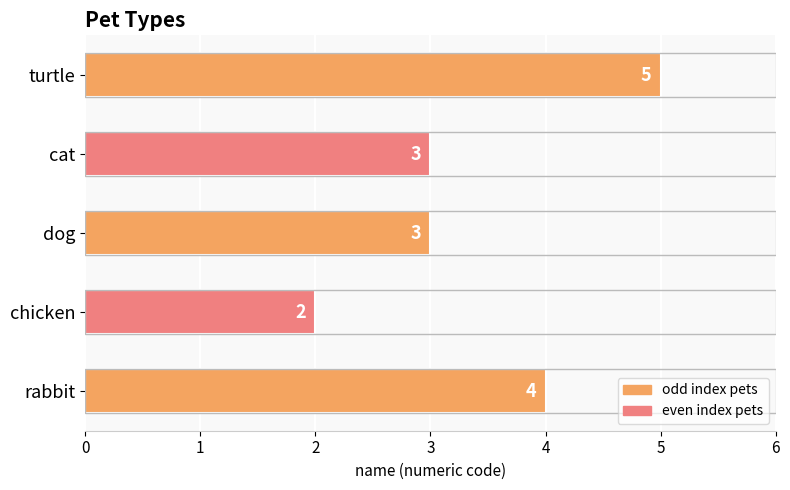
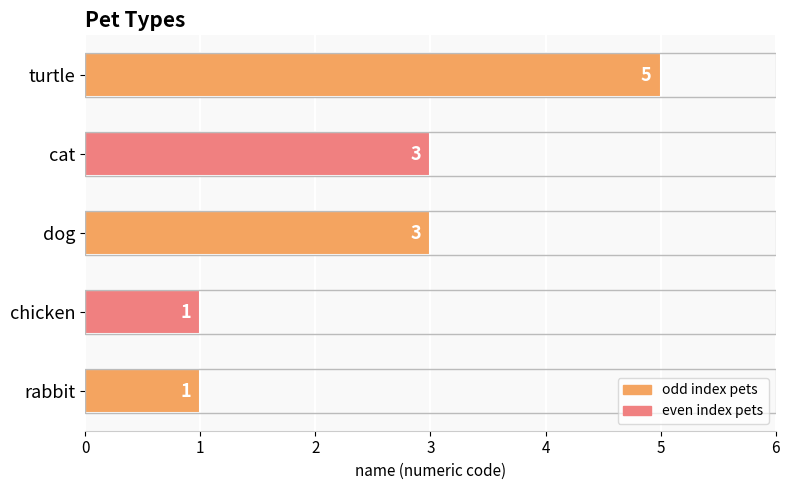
  {
    "turtle": 5,
    "cat": 3,
    "dog": 3,
-   "chicken": 2,
-   "rabbit": 4
+   "chicken": 1,
+   "rabbit": 1
  }
